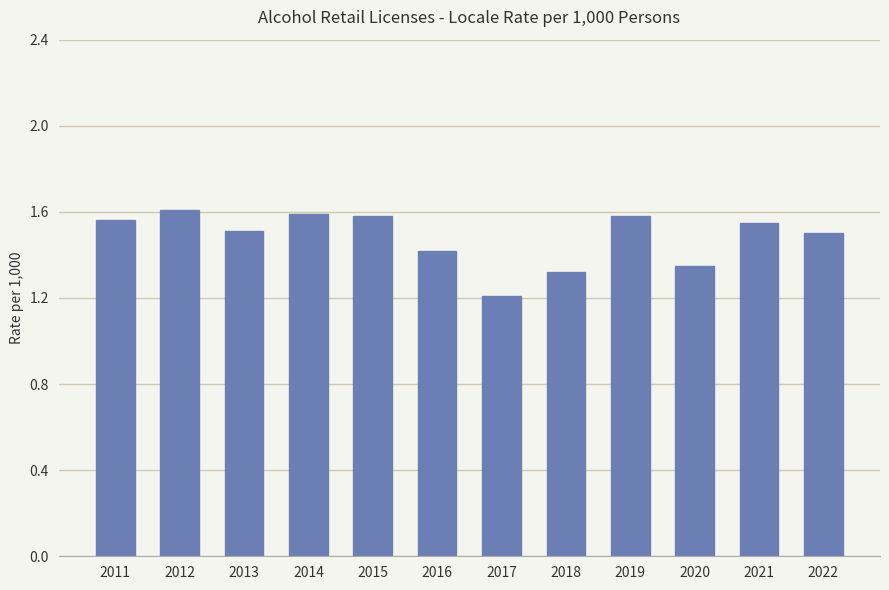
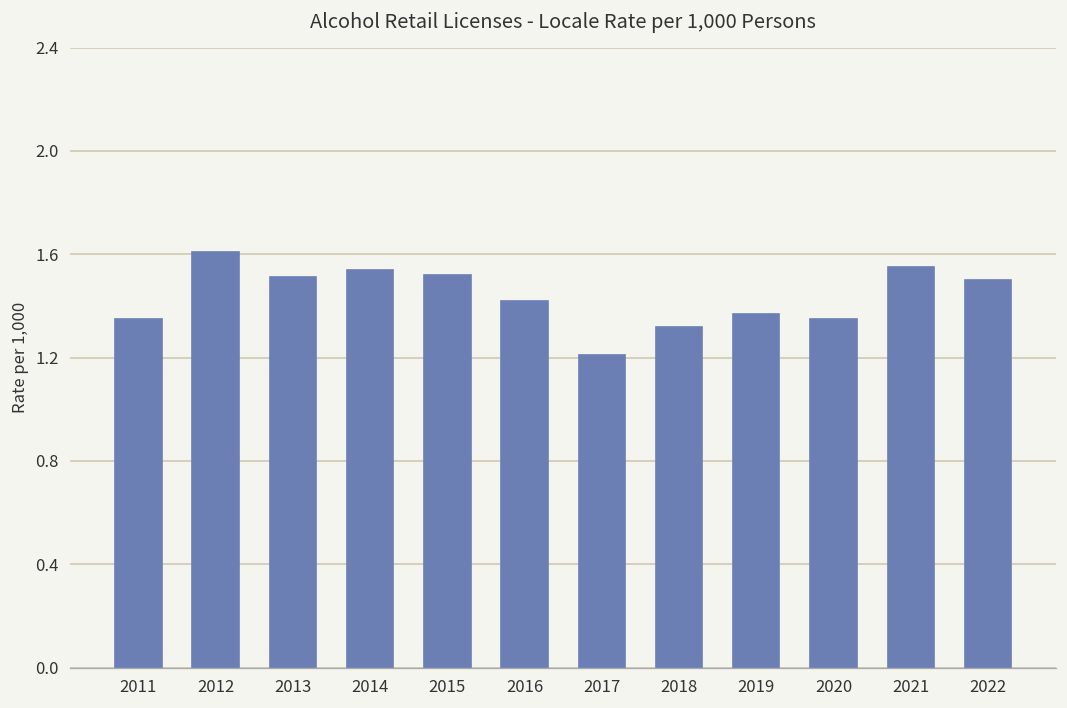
  {
-   "2011": 1.56,
+   "2011": 1.35,
    "2012": 1.61,
    "2013": 1.51,
-   "2014": 1.59,
-   "2015": 1.58,
+   "2014": 1.54,
+   "2015": 1.52,
    "2016": 1.42,
    "2017": 1.21,
    "2018": 1.32,
-   "2019": 1.58,
+   "2019": 1.37,
    "2020": 1.35,
    "2021": 1.55,
    "2022": 1.50
  }
